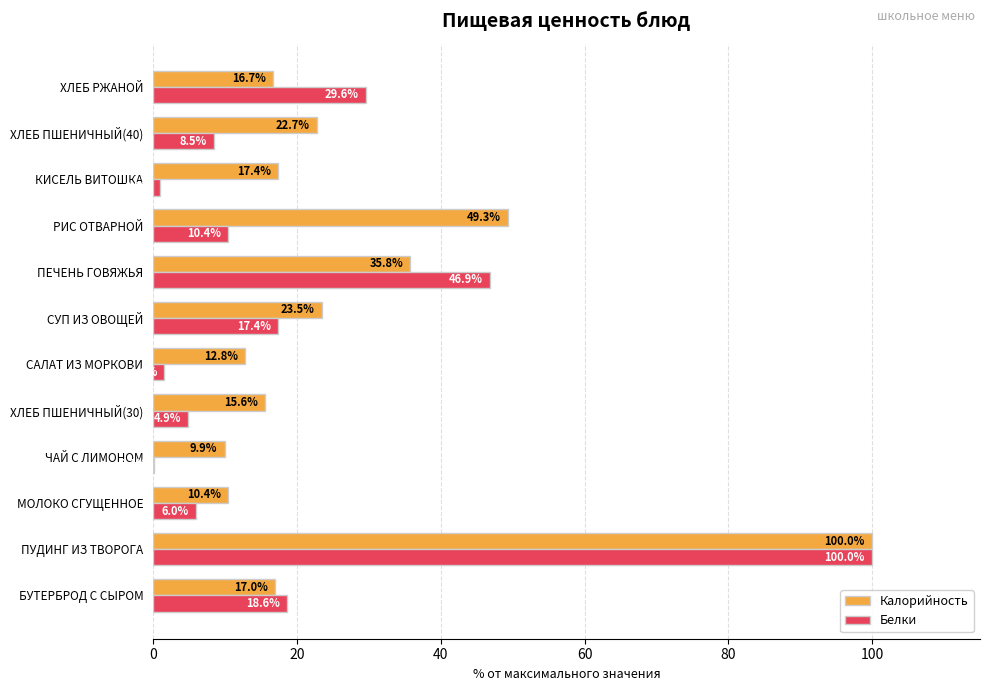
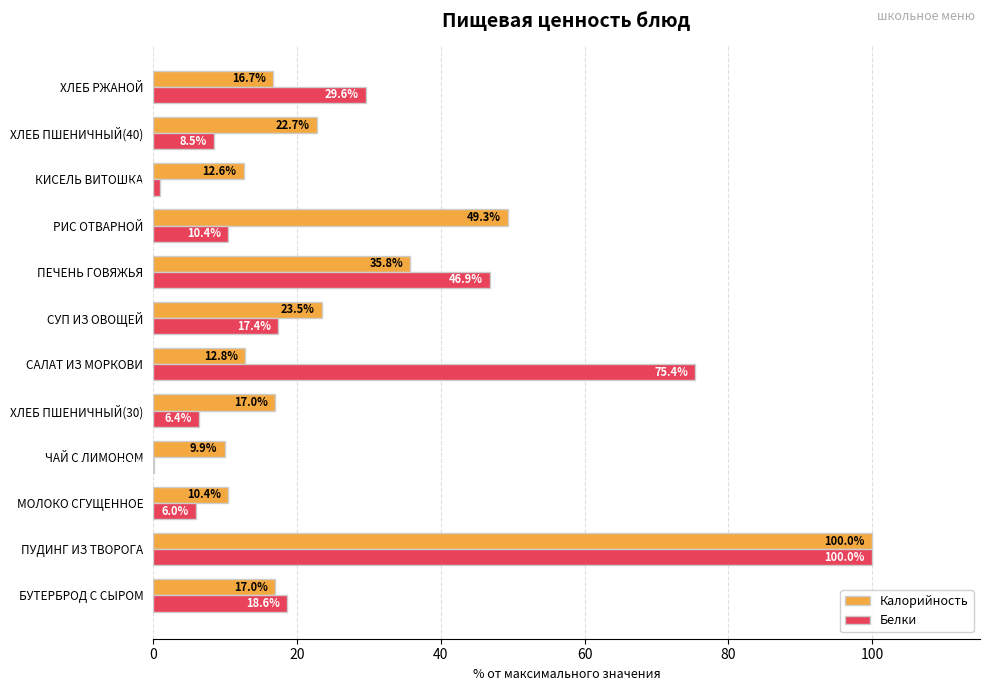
  {
    "Калорийность": {
      "ХЛЕБ РЖАНОЙ": "16.7%",
      "ХЛЕБ ПШЕНИЧНЫЙ(40)": "22.7%",
-     "КИСЕЛЬ ВИТОШКА": "17.4%",
+     "КИСЕЛЬ ВИТОШКА": "12.6%",
      "РИС ОТВАРНОЙ": "49.3%",
      "ПЕЧЕНЬ ГОВЯЖЬЯ": "35.8%",
      "СУП ИЗ ОВОЩЕЙ": "23.5%",
      "САЛАТ ИЗ МОРКОВИ": "12.8%",
-     "ХЛЕБ ПШЕНИЧНЫЙ(30)": "15.6%",
+     "ХЛЕБ ПШЕНИЧНЫЙ(30)": "17.0%",
      "ЧАЙ С ЛИМОНОМ": "9.9%",
      "МОЛОКО СГУЩЕННОЕ": "10.4%",
      "ПУДИНГ ИЗ ТВОРОГА": "100.0%",
      "БУТЕРБРОД С СЫРОМ": "17.0%"
    },
    "Белки": {
      "ХЛЕБ РЖАНОЙ": "29.6%",
      "ХЛЕБ ПШЕНИЧНЫЙ(40)": "8.5%",
      "РИС ОТВАРНОЙ": "10.4%",
      "ПЕЧЕНЬ ГОВЯЖЬЯ": "46.9%",
      "СУП ИЗ ОВОЩЕЙ": "17.4%",
-     "САЛАТ ИЗ МОРКОВИ": "2",
-     "ХЛЕБ ПШЕНИЧНЫЙ(30)": "4.9%",
+     "САЛАТ ИЗ МОРКОВИ": "75",
+     "ХЛЕБ ПШЕНИЧНЫЙ(30)": "6.4%",
      "МОЛОКО СГУЩЕННОЕ": "6.0%",
      "ПУДИНГ ИЗ ТВОРОГА": "100.0%",
      "БУТЕРБРОД С СЫРОМ": "18.6%"
    }
  }
